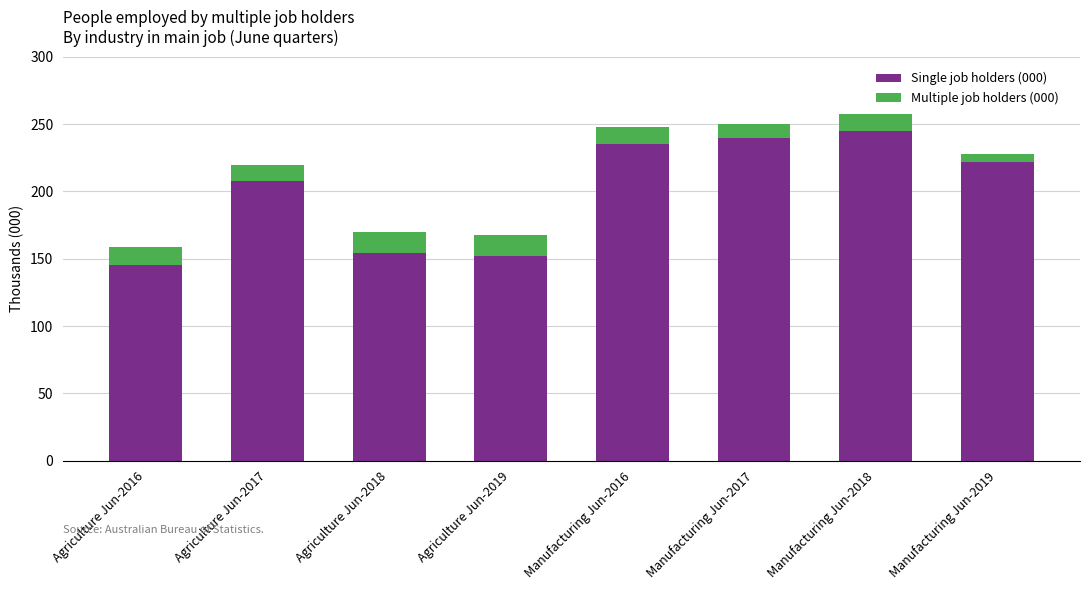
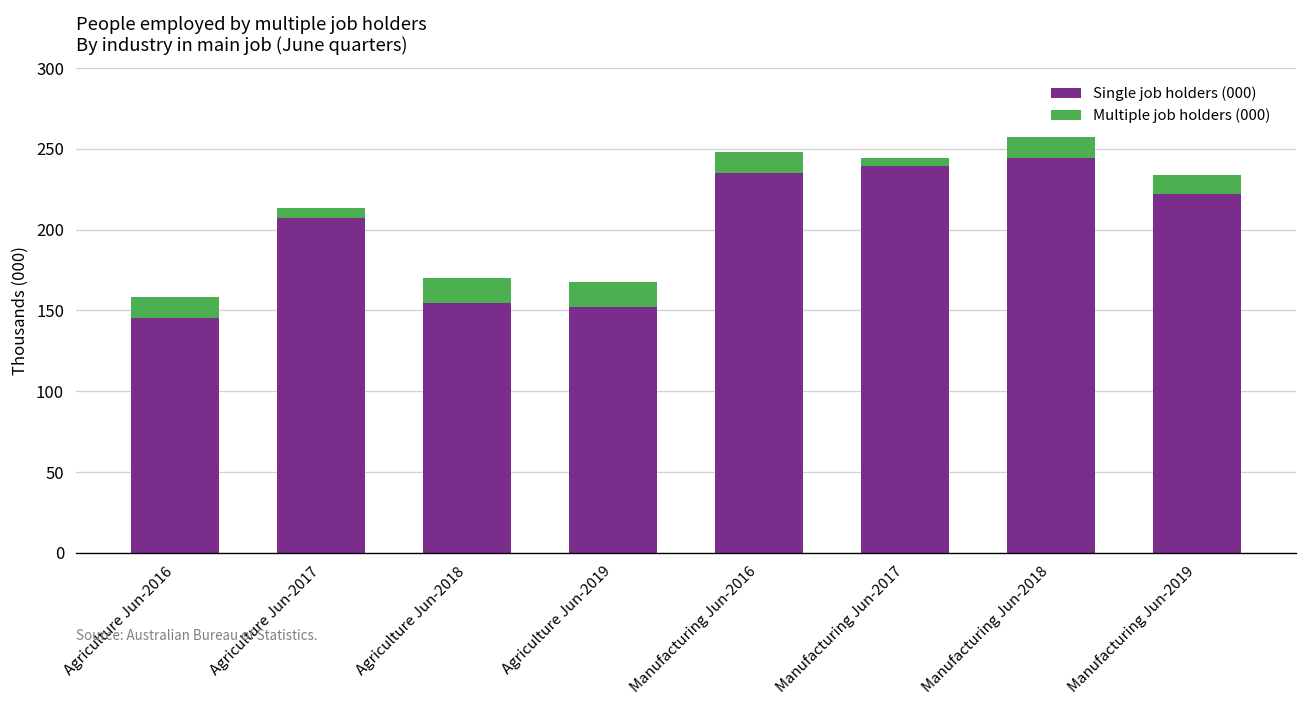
  {
    "Single job holders (000)": {
      "Agriculture Jun-2016": 145,
      "Agriculture Jun-2017": 207,
      "Agriculture Jun-2018": 155,
      "Agriculture Jun-2019": 152,
      "Manufacturing Jun-2016": 235,
      "Manufacturing Jun-2017": 239,
      "Manufacturing Jun-2018": 245,
      "Manufacturing Jun-2019": 222
    },
    "Multiple job holders (000)": {
      "Agriculture Jun-2016": 13,
-     "Agriculture Jun-2017": 12,
+     "Agriculture Jun-2017": 6,
      "Agriculture Jun-2018": 15,
      "Agriculture Jun-2019": 15,
      "Manufacturing Jun-2016": 13,
-     "Manufacturing Jun-2017": 11,
+     "Manufacturing Jun-2017": 5,
      "Manufacturing Jun-2018": 13,
-     "Manufacturing Jun-2019": 6
+     "Manufacturing Jun-2019": 12
    }
  }
